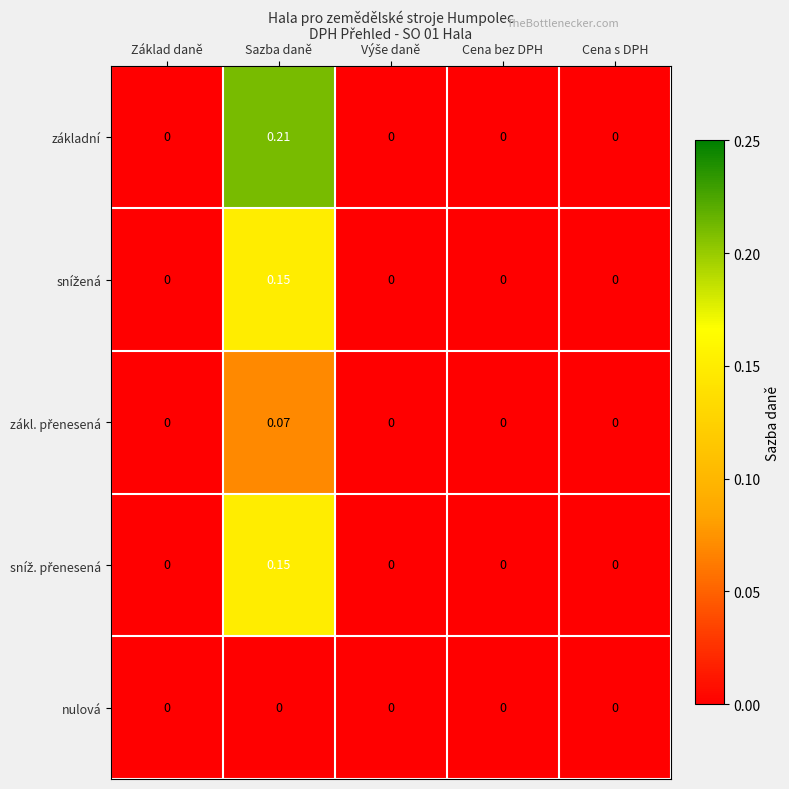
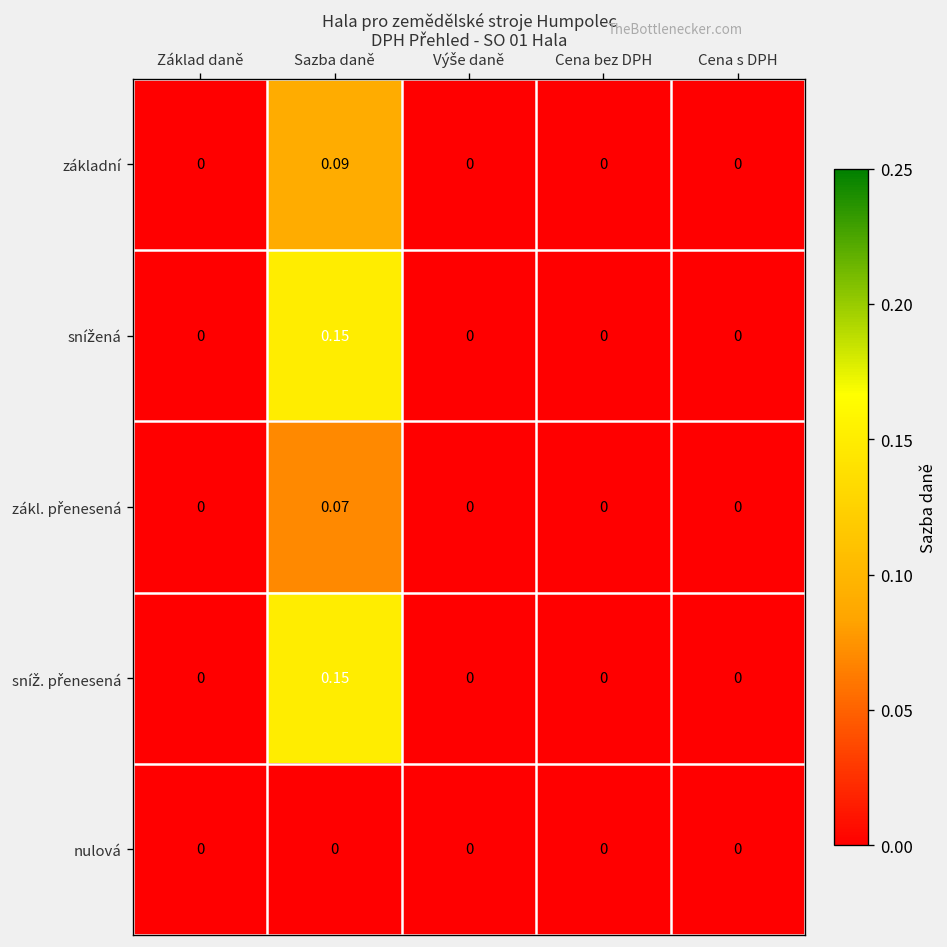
  {
    "základní": {
      "Základ daně": 0,
-     "Sazba daně": 0.21,
+     "Sazba daně": 0.09,
      "Výše daně": 0,
      "Cena bez DPH": 0,
      "Cena s DPH": 0
    },
    "snížená": {
      "Základ daně": 0,
      "Sazba daně": 0.15,
      "Výše daně": 0,
      "Cena bez DPH": 0,
      "Cena s DPH": 0
    },
    "zákl. přenesená": {
      "Základ daně": 0,
      "Sazba daně": 0.07,
      "Výše daně": 0,
      "Cena bez DPH": 0,
      "Cena s DPH": 0
    },
    "sníž. přenesená": {
      "Základ daně": 0,
      "Sazba daně": 0.15,
      "Výše daně": 0,
      "Cena bez DPH": 0,
      "Cena s DPH": 0
    },
    "nulová": {
      "Základ daně": 0,
      "Sazba daně": 0,
      "Výše daně": 0,
      "Cena bez DPH": 0,
      "Cena s DPH": 0
    }
  }
